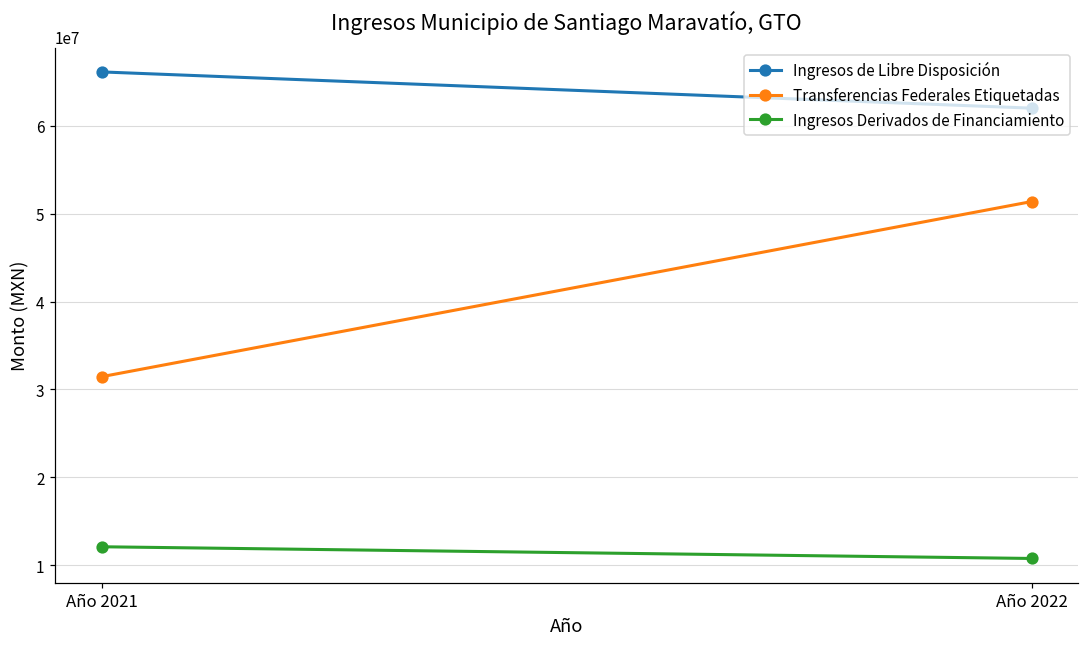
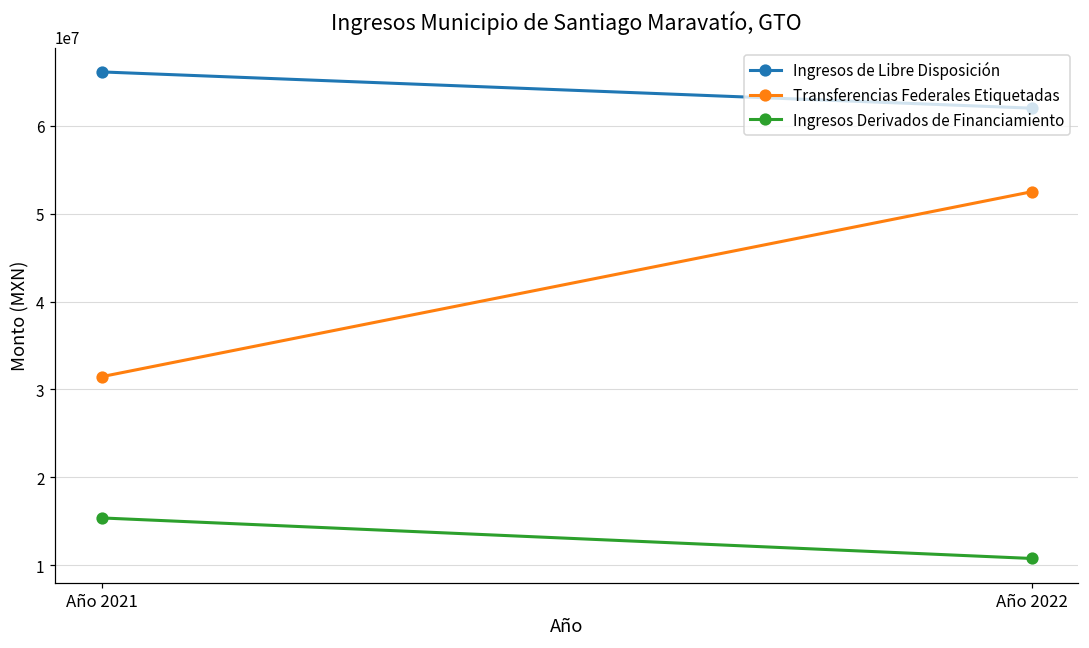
  {
    "Ingresos de Libre Disposición": {
      "Año 2021": 66000000
    },
    "Transferencias Federales Etiquetadas": {
      "Año 2021": 31000000,
-     "Año 2022": 51000000
+     "Año 2022": 52000000
    },
    "Ingresos Derivados de Financiamiento": {
-     "Año 2021": 12000000,
+     "Año 2021": 15000000,
      "Año 2022": 11000000
    }
  }
